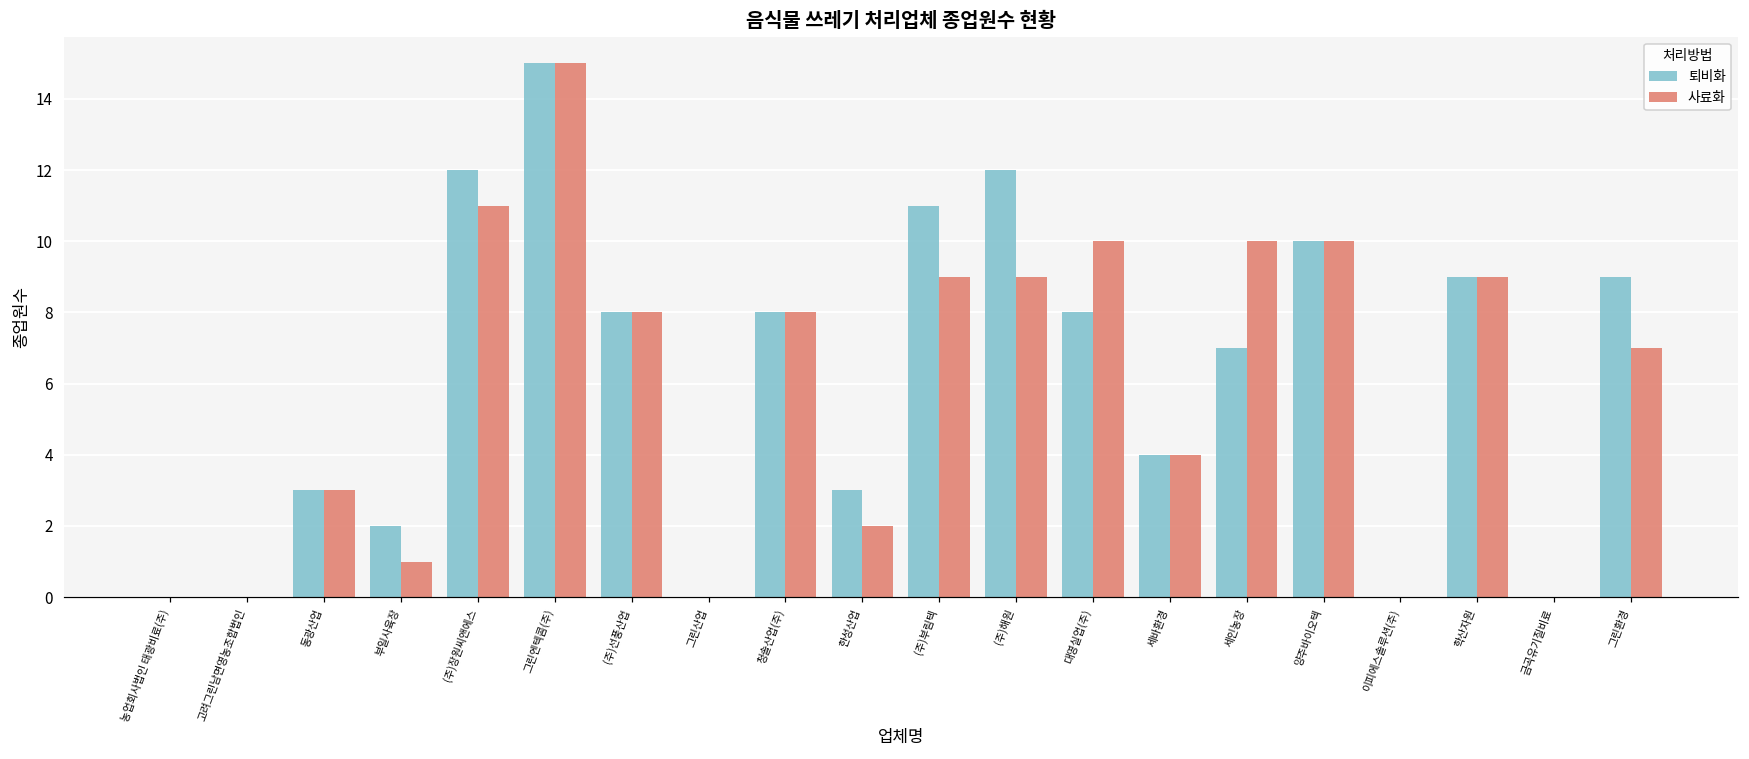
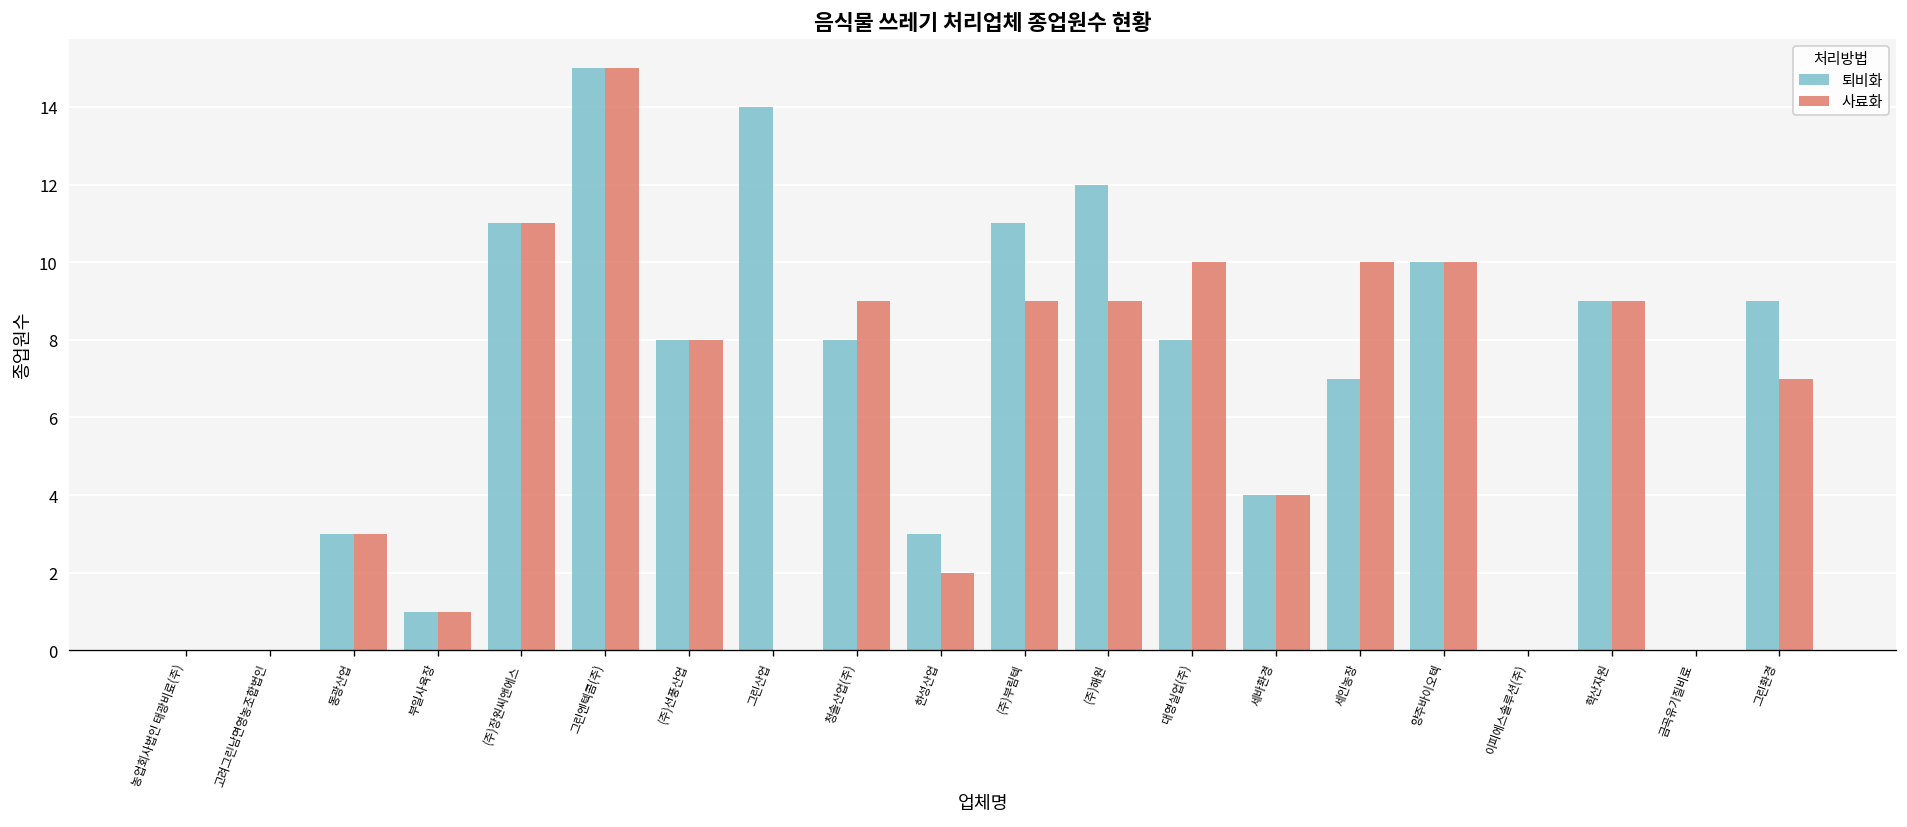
  {
    "퇴비화": {
      "농업회사법인 태광비료(주)": 0,
      "고려그린남면영농조합법인": 0,
      "동광산업": 3,
-     "부일사육장": 2,
-     "(주)장원씨앤에스": 12,
+     "부일사육장": 1,
+     "(주)장원씨앤에스": 11,
      "그린엔텍콤(주)": 15,
      "(주)선풍산업": 8,
-     "그린산업": 0,
+     "그린산업": 14,
      "청솔산업(주)": 8,
      "한성산업": 3,
      "(주)부림텍": 11,
      "(주)해원": 12,
      "대영실업(주)": 8,
      "세바환경": 4,
      "세인농장": 7,
      "양주바이오텍": 10,
      "이피에스솔루션(주)": 0,
      "학산자원": 9,
      "금곡유기질비료": 0,
      "그린환경": 9
    },
    "사료화": {
      "농업회사법인 태광비료(주)": 0,
      "고려그린남면영농조합법인": 0,
      "동광산업": 3,
      "부일사육장": 1,
      "(주)장원씨앤에스": 11,
      "그린엔텍콤(주)": 15,
      "(주)선풍산업": 8,
      "그린산업": 0,
-     "청솔산업(주)": 8,
+     "청솔산업(주)": 9,
      "한성산업": 2,
      "(주)부림텍": 9,
      "(주)해원": 9,
      "대영실업(주)": 10,
      "세바환경": 4,
      "세인농장": 10,
      "양주바이오텍": 10,
      "이피에스솔루션(주)": 0,
      "학산자원": 9,
      "금곡유기질비료": 0,
      "그린환경": 7
    }
  }
